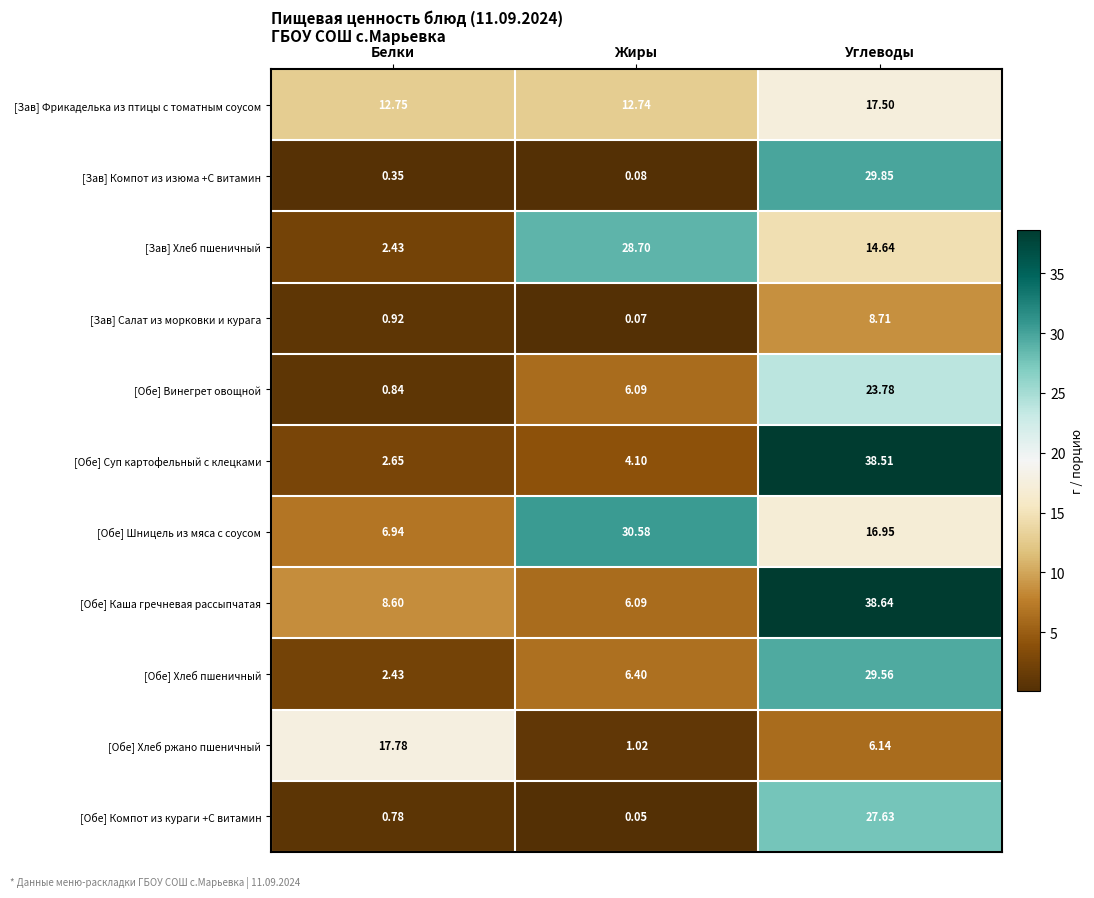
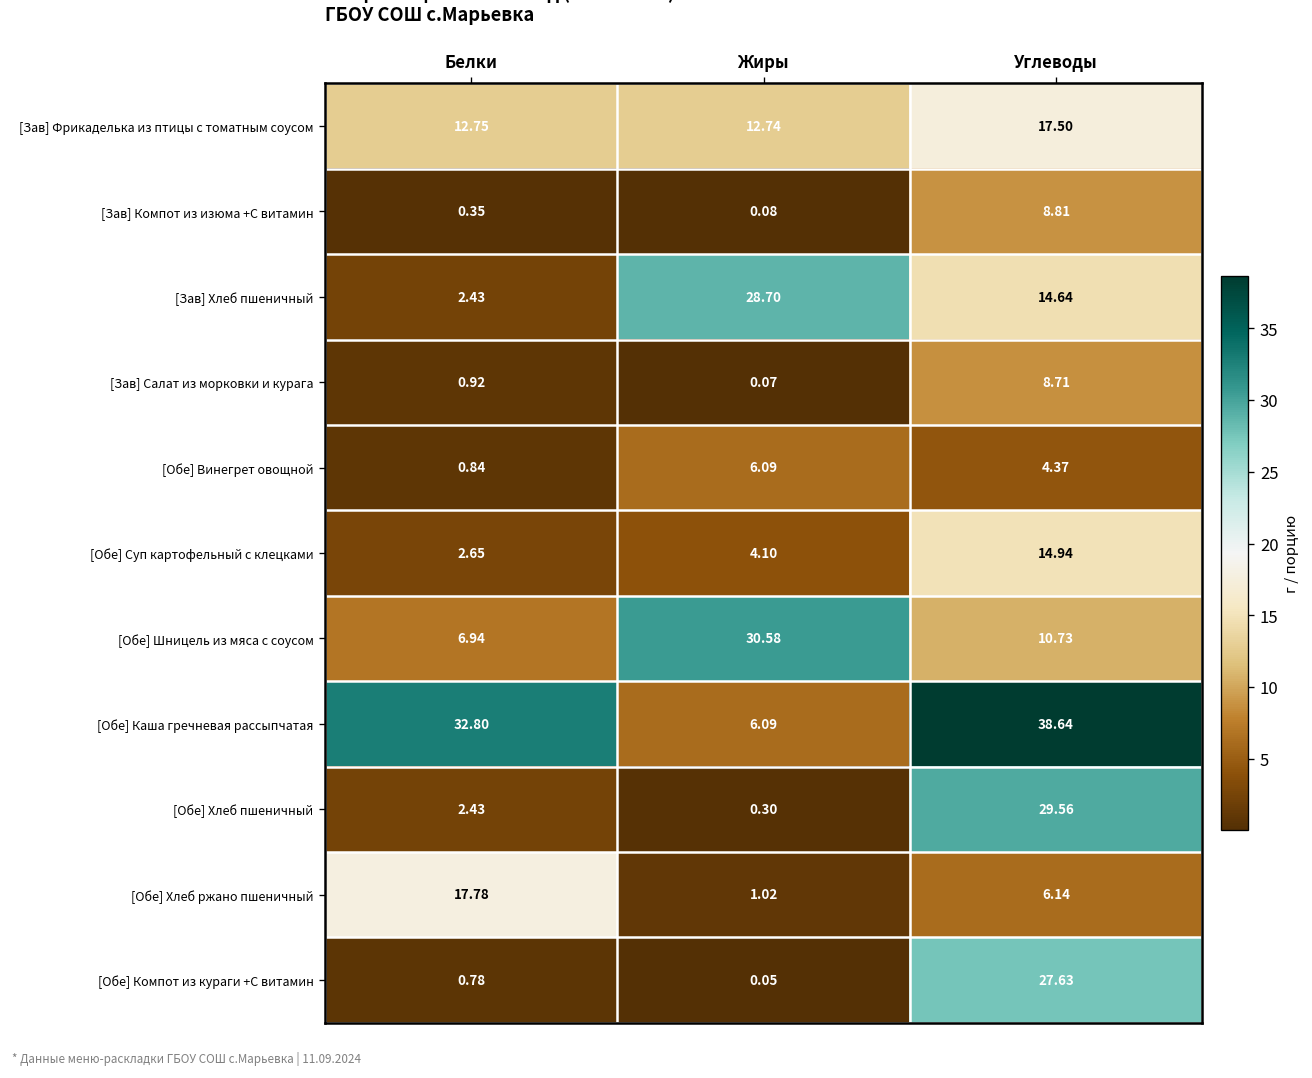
  {
    "[Зав] Фрикаделька из птицы с томатным соусом": {
      "Белки": 12.75,
      "Жиры": 12.74,
      "Углеводы": 17.50
    },
    "[Зав] Компот из изюма +С витамин": {
      "Белки": 0.35,
      "Жиры": 0.08,
-     "Углеводы": 29.85
+     "Углеводы": 8.81
    },
    "[Зав] Хлеб пшеничный": {
      "Белки": 2.43,
      "Жиры": 28.70,
      "Углеводы": 14.64
    },
    "[Зав] Салат из морковки и курага": {
      "Белки": 0.92,
      "Жиры": 0.07,
      "Углеводы": 8.71
    },
    "[Обе] Винегрет овощной": {
      "Белки": 0.84,
      "Жиры": 6.09,
-     "Углеводы": 23.78
+     "Углеводы": 4.37
    },
    "[Обе] Суп картофельный с клецками": {
      "Белки": 2.65,
      "Жиры": 4.10,
-     "Углеводы": 38.51
+     "Углеводы": 14.94
    },
    "[Обе] Шницель из мяса с соусом": {
      "Белки": 6.94,
      "Жиры": 30.58,
-     "Углеводы": 16.95
+     "Углеводы": 10.73
    },
    "[Обе] Каша гречневая рассыпчатая": {
-     "Белки": 8.60,
+     "Белки": 32.80,
      "Жиры": 6.09,
      "Углеводы": 38.64
    },
    "[Обе] Хлеб пшеничный": {
      "Белки": 2.43,
-     "Жиры": 6.40,
+     "Жиры": 0.30,
      "Углеводы": 29.56
    },
    "[Обе] Хлеб ржано пшеничный": {
      "Белки": 17.78,
      "Жиры": 1.02,
      "Углеводы": 6.14
    },
    "[Обе] Компот из кураги +С витамин": {
      "Белки": 0.78,
      "Жиры": 0.05,
      "Углеводы": 27.63
    }
  }
